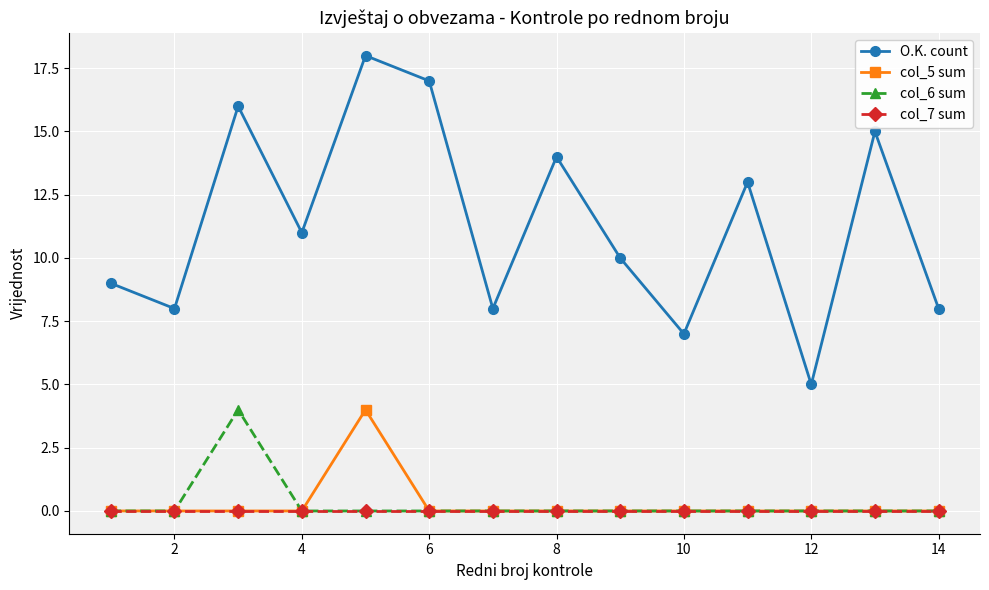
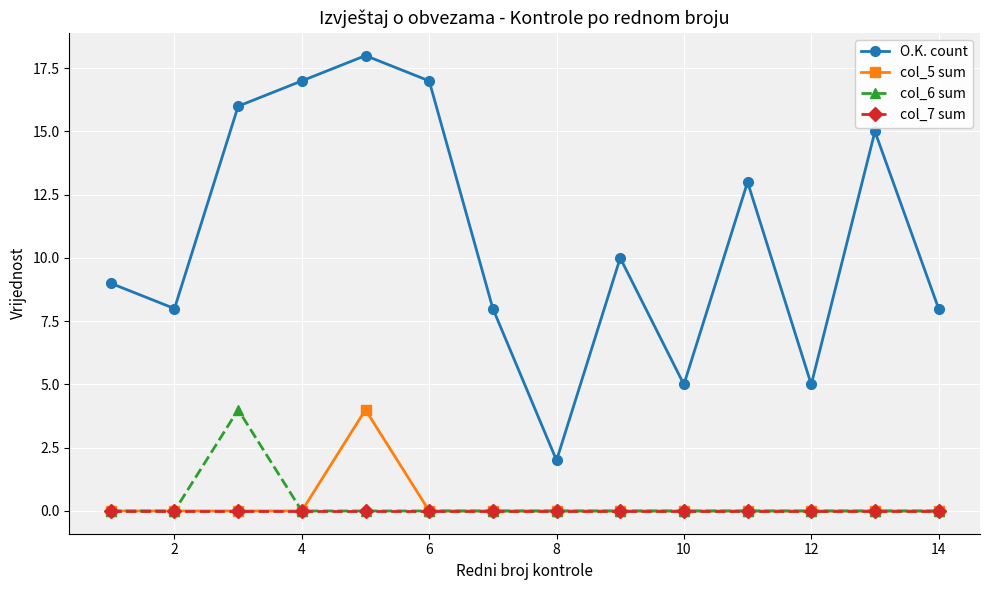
  {
    "O.K. count": {
      "2": 8,
-     "4": 11,
+     "4": 17,
      "6": 17,
-     "8": 14,
-     "10": 7,
+     "8": 2,
+     "10": 5,
      "12": 5,
      "14": 8
    }
  }
